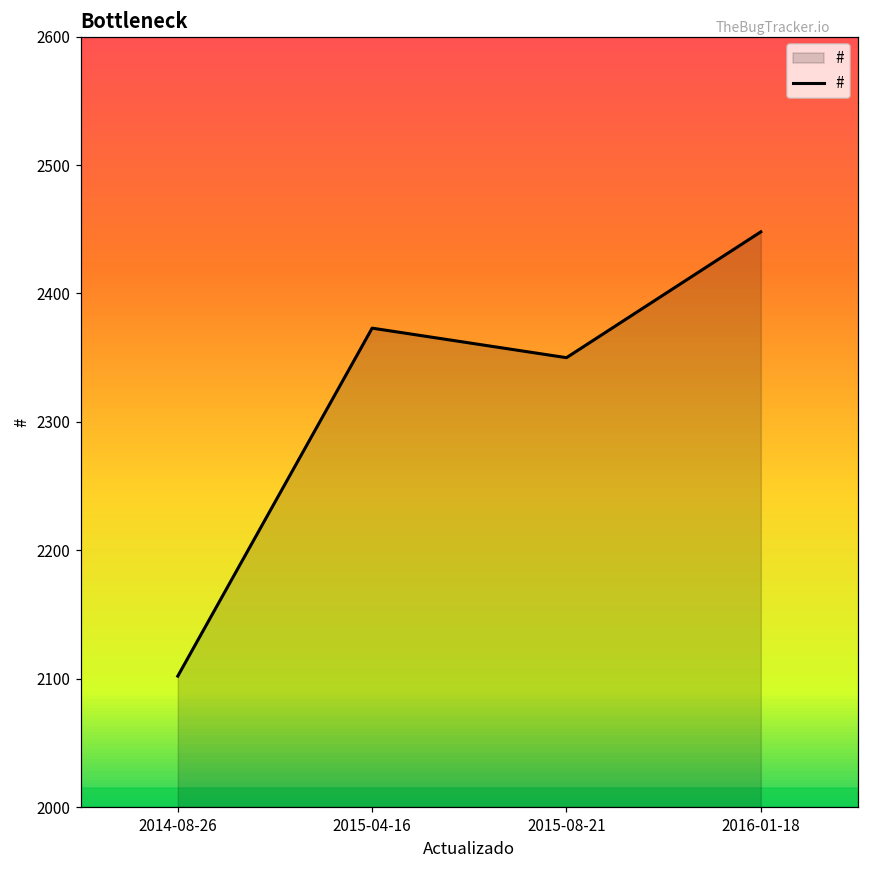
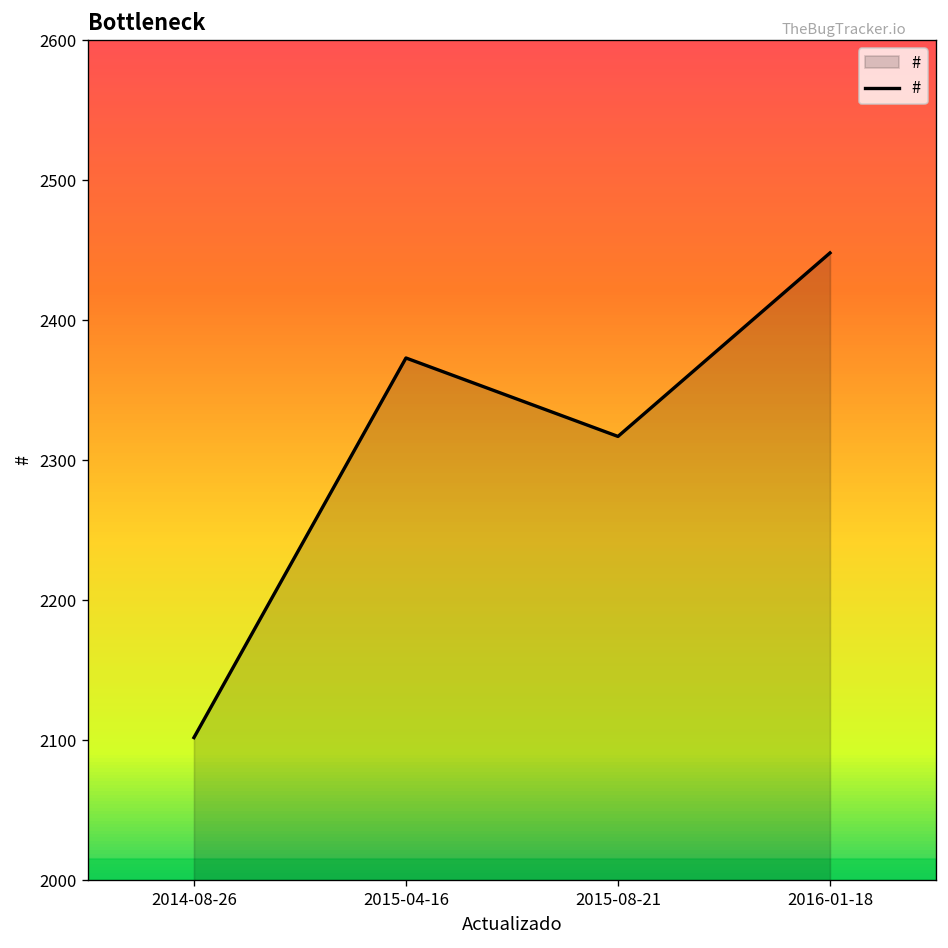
  {
    "2014-08-26": 2102,
    "2015-04-16": 2373,
-   "2015-08-21": 2350,
+   "2015-08-21": 2317,
    "2016-01-18": 2448
  }
